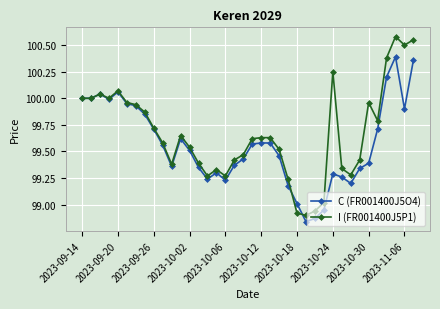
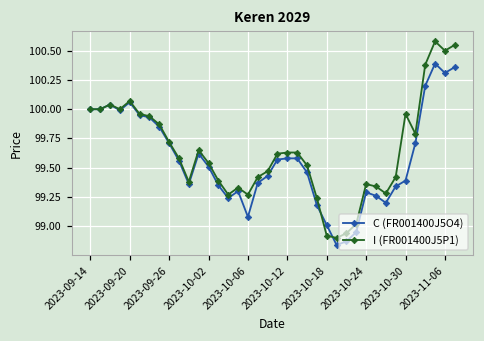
  {
    "C (FR001400J5O4)": {
      "2023-10-02": 99.51,
-     "2023-10-06": 99.23,
+     "2023-10-06": 99.08,
      "2023-10-12": 99.58,
      "2023-10-18": 99.01,
      "2023-10-24": 99.29,
      "2023-10-30": 99.39,
-     "2023-11-06": 99.90
+     "2023-11-06": 100.31
    },
    "I (FR001400J5P1)": {
      "2023-10-02": 99.54,
      "2023-10-06": 99.27,
      "2023-10-12": 99.63,
      "2023-10-18": 98.92,
-     "2023-10-24": 100.25,
+     "2023-10-24": 99.36,
      "2023-10-30": 99.96,
      "2023-11-06": 100.50
    }
  }
